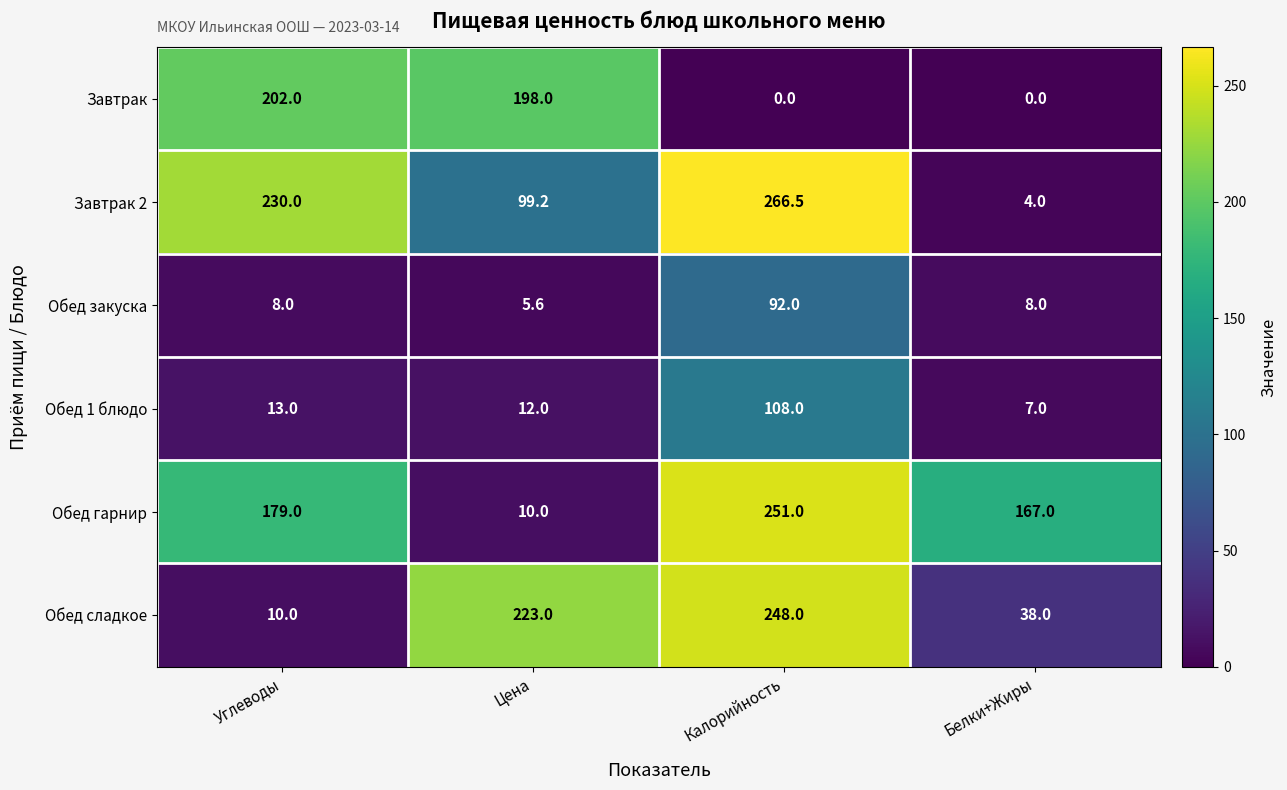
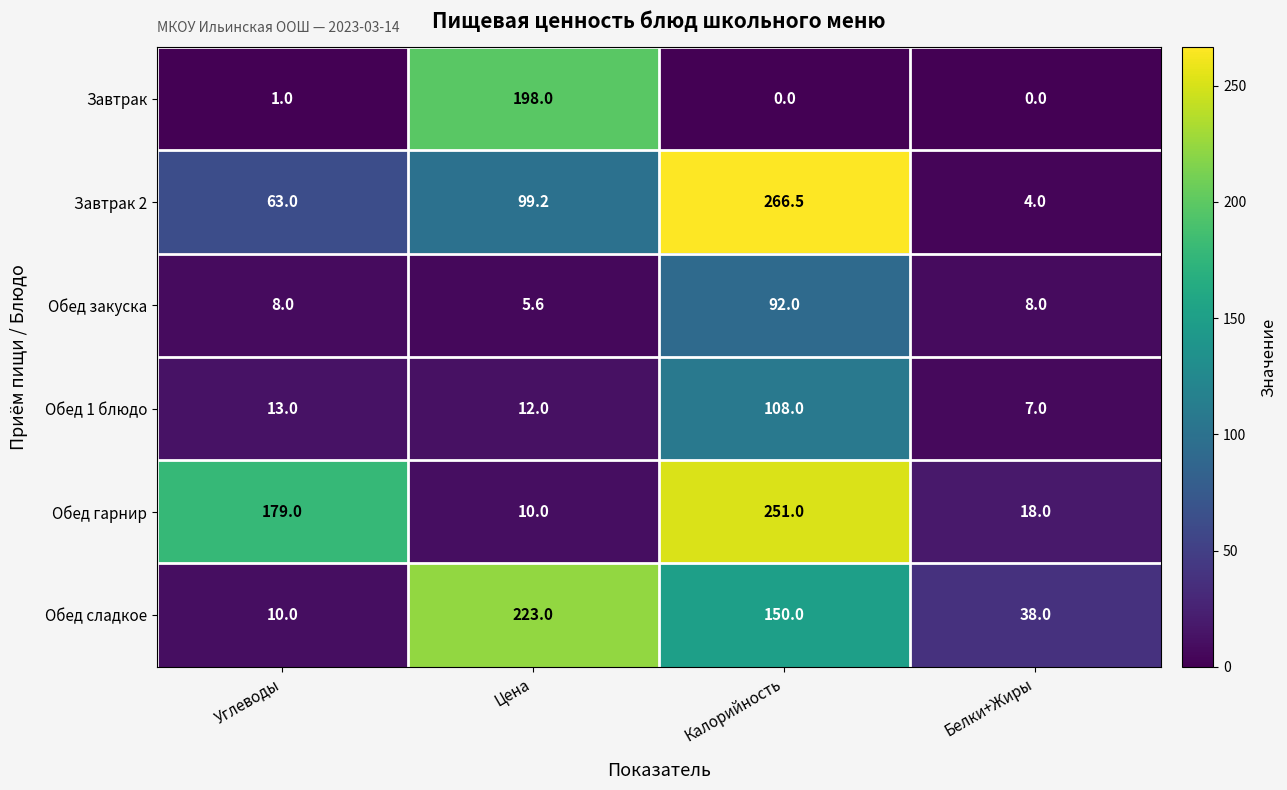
  {
    "Завтрак": {
-     "Углеводы": 202.0,
+     "Углеводы": 1.0,
      "Цена": 198.0,
      "Калорийность": 0.0,
      "Белки+Жиры": 0.0
    },
    "Завтрак 2": {
-     "Углеводы": 230.0,
+     "Углеводы": 63.0,
      "Цена": 99.2,
      "Калорийность": 266.5,
      "Белки+Жиры": 4.0
    },
    "Обед закуска": {
      "Углеводы": 8.0,
      "Цена": 5.6,
      "Калорийность": 92.0,
      "Белки+Жиры": 8.0
    },
    "Обед 1 блюдо": {
      "Углеводы": 13.0,
      "Цена": 12.0,
      "Калорийность": 108.0,
      "Белки+Жиры": 7.0
    },
    "Обед гарнир": {
      "Углеводы": 179.0,
      "Цена": 10.0,
      "Калорийность": 251.0,
-     "Белки+Жиры": 167.0
+     "Белки+Жиры": 18.0
    },
    "Обед сладкое": {
      "Углеводы": 10.0,
      "Цена": 223.0,
-     "Калорийность": 248.0,
+     "Калорийность": 150.0,
      "Белки+Жиры": 38.0
    }
  }
